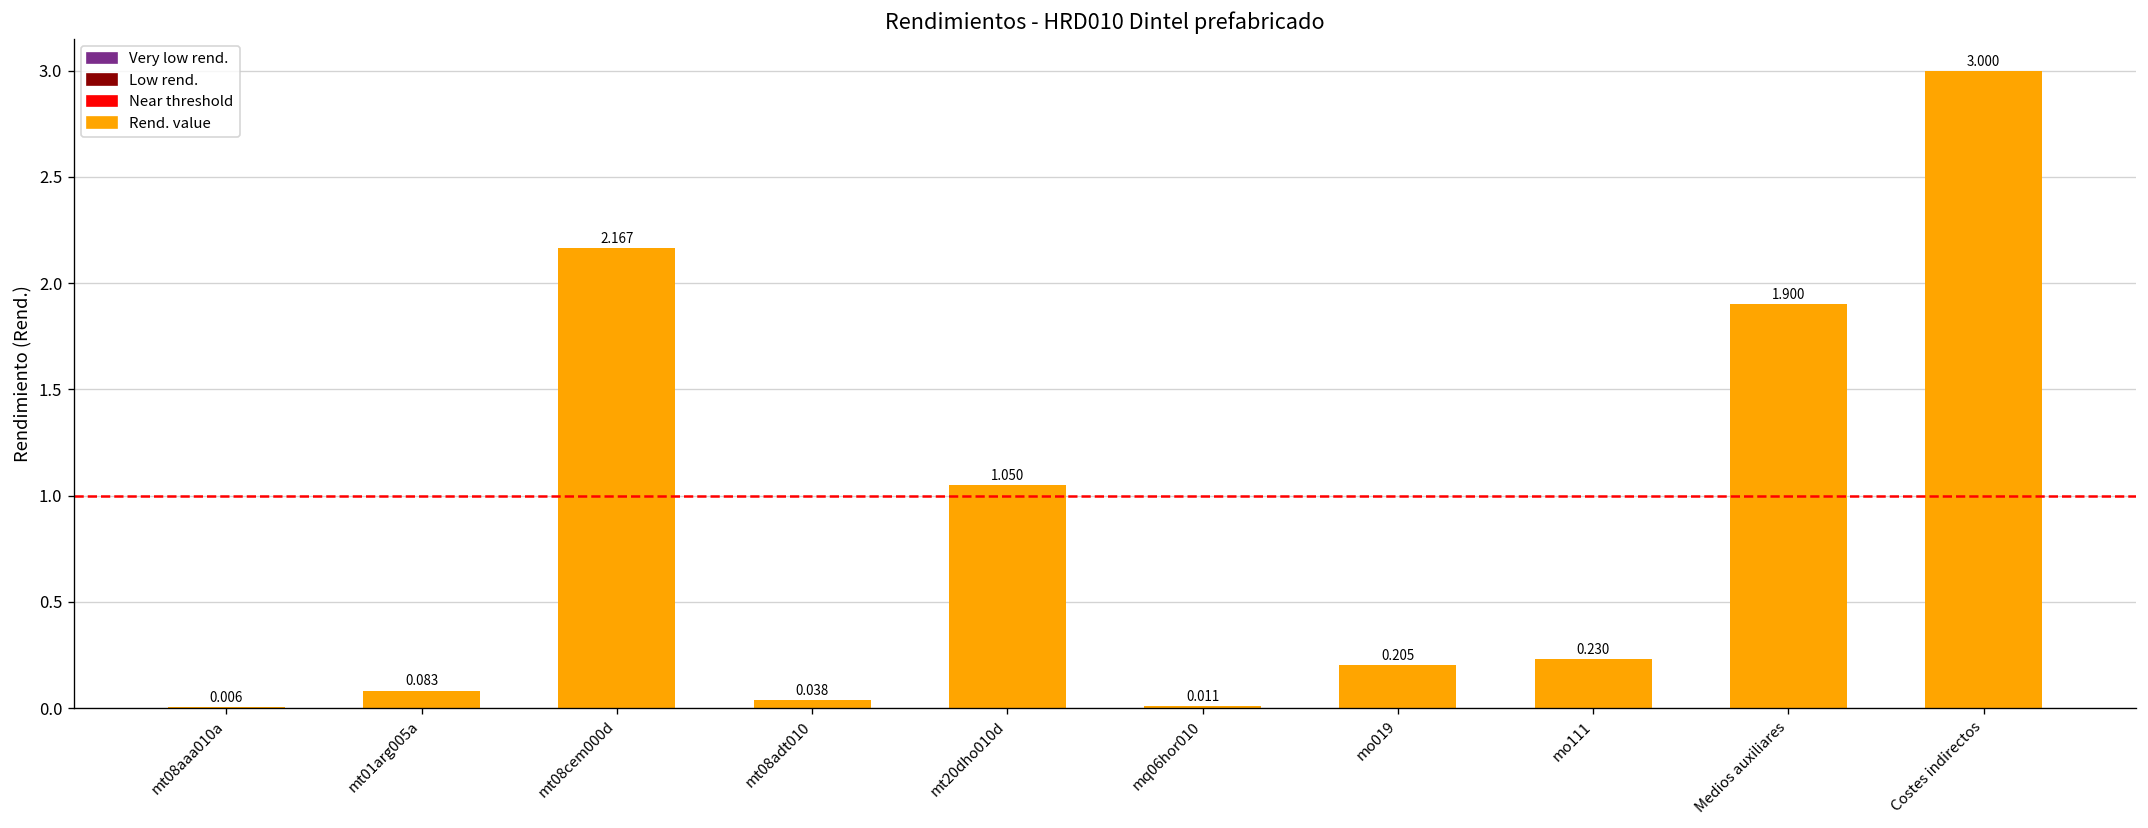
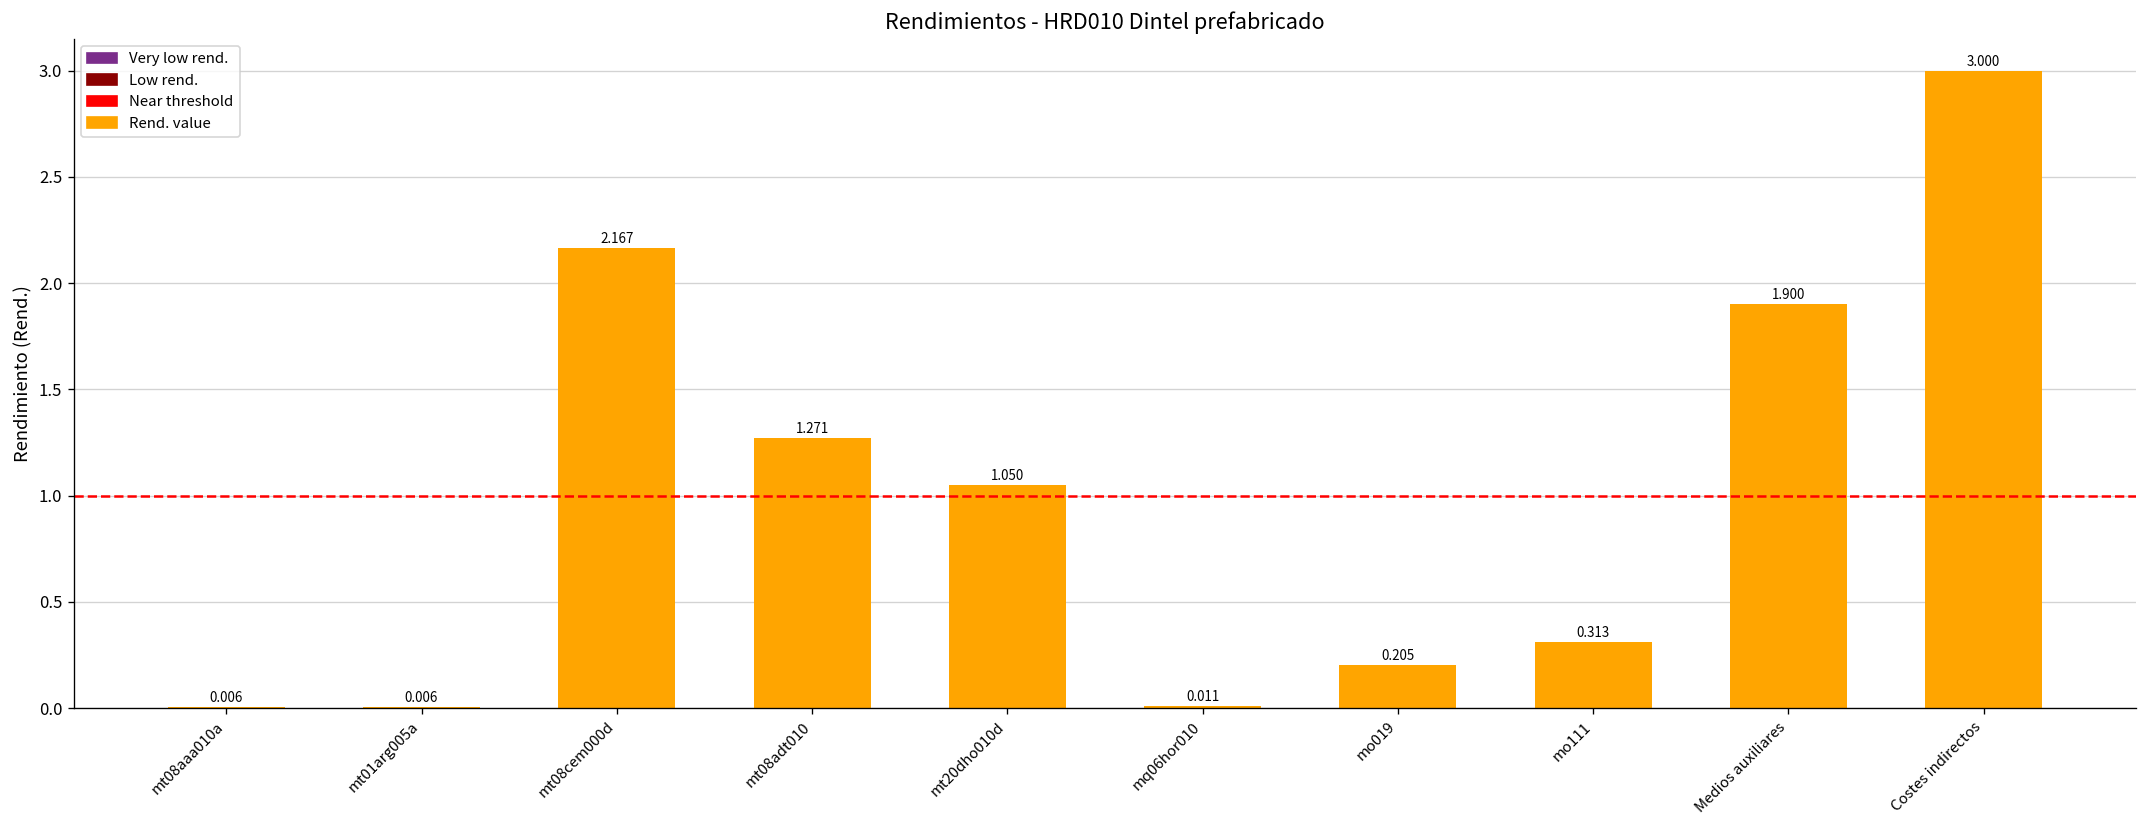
  {
    "mt08aaa010a": 0.006,
-   "mt01arg005a": 0.083,
+   "mt01arg005a": 0.006,
    "mt08cem000d": 2.167,
-   "mt08adt010": 0.038,
+   "mt08adt010": 1.271,
    "mt20dho010d": 1.050,
    "mq06hor010": 0.011,
    "mo019": 0.205,
-   "mo111": 0.230,
+   "mo111": 0.313,
    "Medios auxiliares": 1.900,
    "Costes indirectos": 3.000
  }
